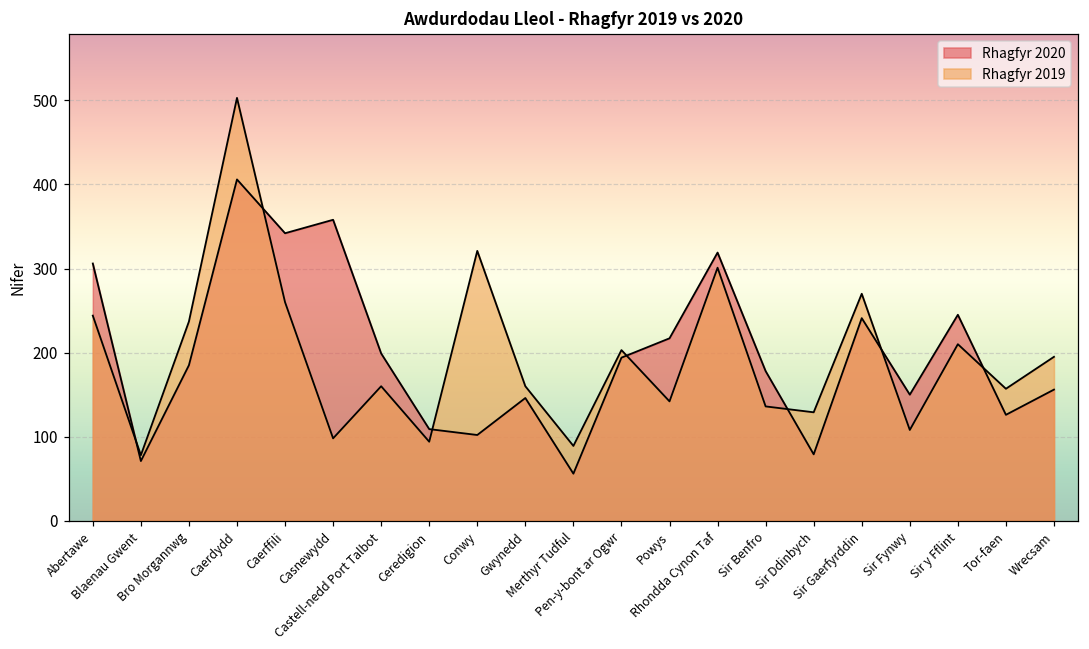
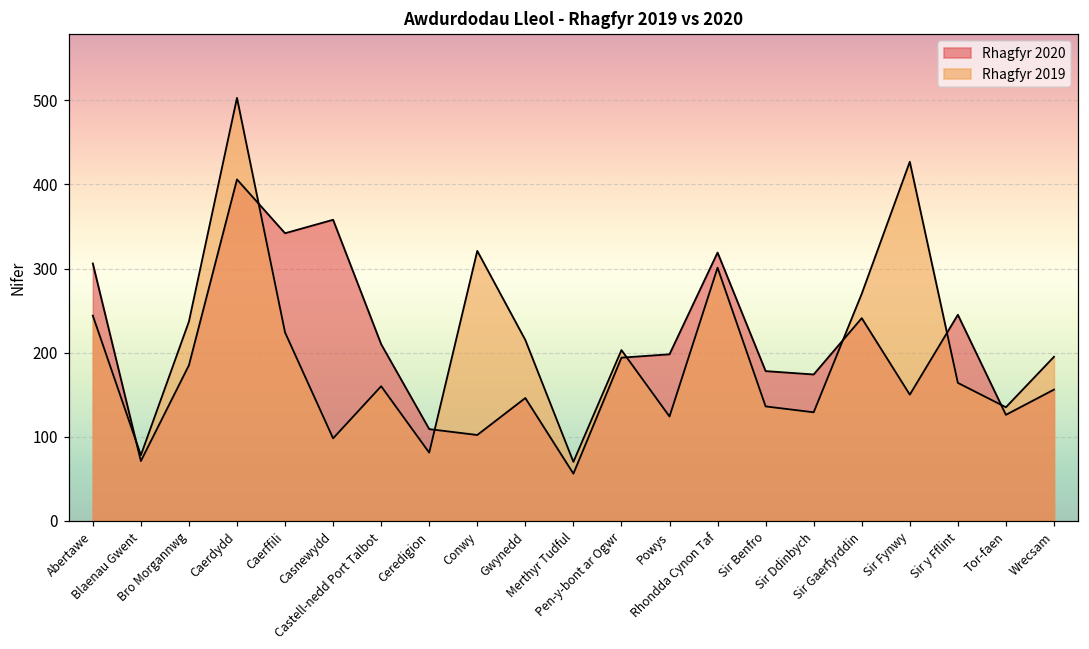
  {
    "Rhagfyr 2020": {
      "Abertawe": 310,
      "Blaenau Gwent": 70,
      "Bro Morgannwg": 190,
      "Caerdydd": 410,
      "Caerffili": 340,
      "Casnewydd": 360,
-     "Castell-nedd Port Talbot": 200,
+     "Castell-nedd Port Talbot": 210,
      "Ceredigion": 110,
      "Conwy": 100,
      "Gwynedd": 150,
      "Merthyr Tudful": 60,
      "Pen-y-bont ar Ogwr": 190,
-     "Powys": 220,
+     "Powys": 200,
      "Rhondda Cynon Taf": 320,
      "Sir Benfro": 180,
-     "Sir Ddinbych": 80,
+     "Sir Ddinbych": 170,
      "Sir Gaerfyrddin": 240,
      "Sir Fynwy": 150,
      "Sir y Fflint": 250,
      "Tor-faen": 130,
      "Wrecsam": 160
    },
    "Rhagfyr 2019": {
      "Abertawe": 240,
      "Blaenau Gwent": 80,
      "Bro Morgannwg": 240,
      "Caerdydd": 500,
-     "Caerffili": 260,
+     "Caerffili": 220,
      "Casnewydd": 100,
      "Castell-nedd Port Talbot": 160,
-     "Ceredigion": 90,
+     "Ceredigion": 80,
      "Conwy": 320,
-     "Gwynedd": 160,
-     "Merthyr Tudful": 90,
+     "Gwynedd": 220,
+     "Merthyr Tudful": 70,
      "Pen-y-bont ar Ogwr": 200,
-     "Powys": 140,
+     "Powys": 120,
      "Rhondda Cynon Taf": 300,
      "Sir Benfro": 140,
      "Sir Ddinbych": 130,
      "Sir Gaerfyrddin": 270,
-     "Sir Fynwy": 110,
-     "Sir y Fflint": 210,
-     "Tor-faen": 160,
+     "Sir Fynwy": 430,
+     "Sir y Fflint": 160,
+     "Tor-faen": 140,
      "Wrecsam": 200
    }
  }
